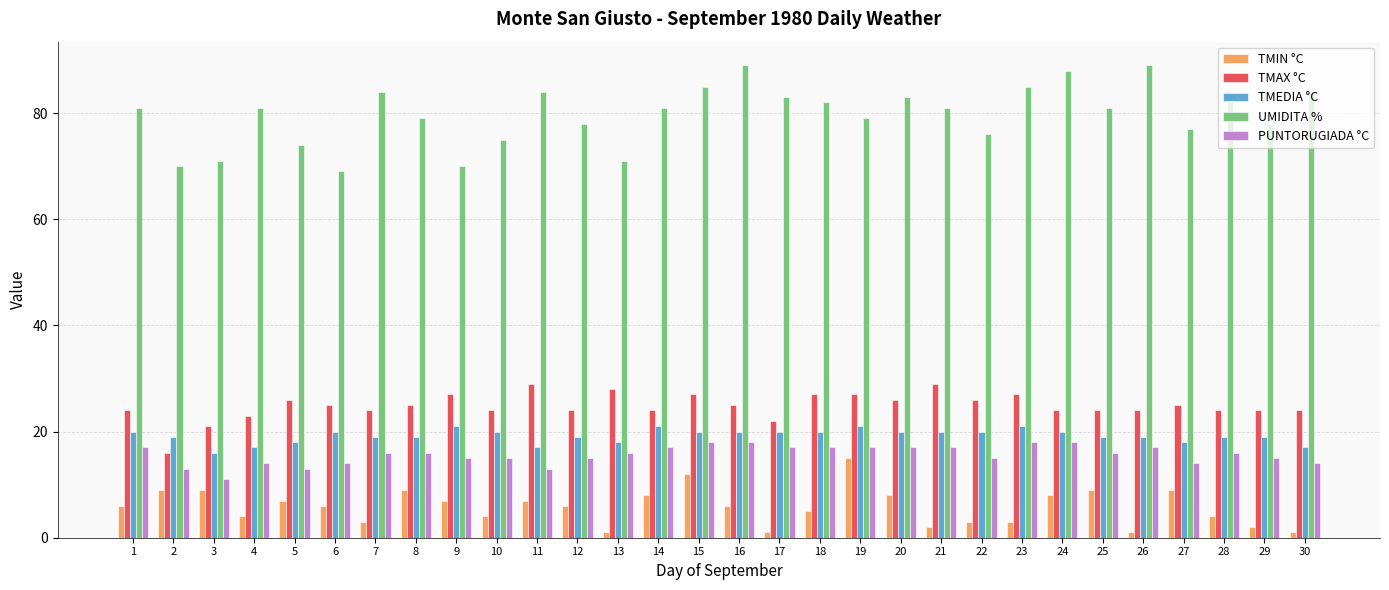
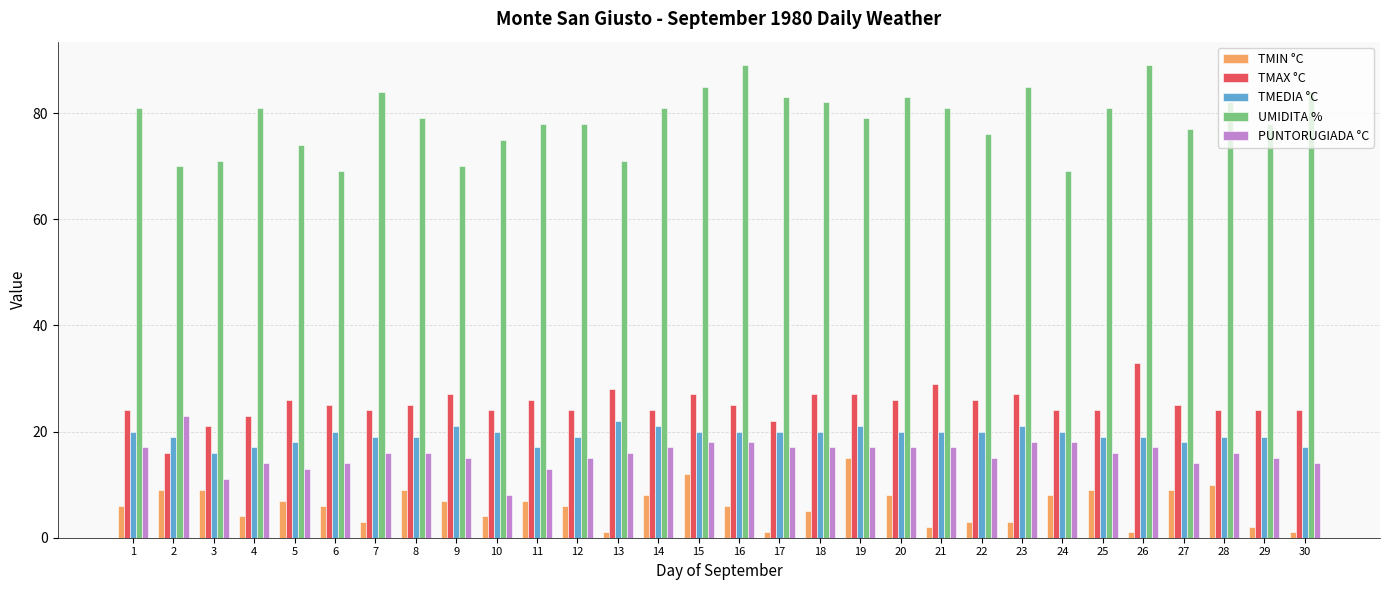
  {
    "TMIN °C": {
      "1": 6,
      "2": 9,
      "3": 9,
      "4": 4,
      "5": 7,
      "6": 6,
      "7": 3,
      "8": 9,
      "9": 7,
      "10": 4,
      "11": 7,
      "12": 6,
      "13": 1,
      "14": 8,
      "15": 12,
      "16": 6,
      "17": 1,
      "18": 5,
      "19": 15,
      "20": 8,
      "21": 2,
      "22": 3,
      "23": 3,
      "24": 8,
      "25": 9,
      "26": 1,
      "27": 9,
-     "28": 4,
+     "28": 10,
      "29": 2,
      "30": 1
    },
    "TMAX °C": {
      "1": 24,
      "2": 16,
      "3": 21,
      "4": 23,
      "5": 26,
      "6": 25,
      "7": 24,
      "8": 25,
      "9": 27,
      "10": 24,
-     "11": 29,
+     "11": 26,
      "12": 24,
      "13": 28,
      "14": 24,
      "15": 27,
      "16": 25,
      "17": 22,
      "18": 27,
      "19": 27,
      "20": 26,
      "21": 29,
      "22": 26,
      "23": 27,
      "24": 24,
      "25": 24,
-     "26": 24,
+     "26": 33,
      "27": 25,
      "28": 24,
      "29": 24,
      "30": 24
    },
    "TMEDIA °C": {
      "1": 20,
      "2": 19,
      "3": 16,
      "4": 17,
      "5": 18,
      "6": 20,
      "7": 19,
      "8": 19,
      "9": 21,
      "10": 20,
      "11": 17,
      "12": 19,
-     "13": 18,
+     "13": 22,
      "14": 21,
      "15": 20,
      "16": 20,
      "17": 20,
      "18": 20,
      "19": 21,
      "20": 20,
      "21": 20,
      "22": 20,
      "23": 21,
      "24": 20,
      "25": 19,
      "26": 19,
      "27": 18,
      "28": 19,
      "29": 19,
      "30": 17
    },
    "UMIDITA %": {
      "1": 81,
      "2": 70,
      "3": 71,
      "4": 81,
      "5": 74,
      "6": 69,
      "7": 84,
      "8": 79,
      "9": 70,
      "10": 75,
-     "11": 84,
+     "11": 78,
      "12": 78,
      "13": 71,
      "14": 81,
      "15": 85,
      "16": 89,
      "17": 83,
      "18": 82,
      "19": 79,
      "20": 83,
      "21": 81,
      "22": 76,
      "23": 85,
-     "24": 88,
+     "24": 69,
      "25": 81,
      "26": 89,
      "27": 77
    },
    "PUNTORUGIADA °C": {
      "1": 17,
-     "2": 13,
+     "2": 23,
      "3": 11,
      "4": 14,
      "5": 13,
      "6": 14,
      "7": 16,
      "8": 16,
      "9": 15,
-     "10": 15,
+     "10": 8,
      "11": 13,
      "12": 15,
      "13": 16,
      "14": 17,
      "15": 18,
      "16": 18,
      "17": 17,
      "18": 17,
      "19": 17,
      "20": 17,
      "21": 17,
      "22": 15,
      "23": 18,
      "24": 18,
      "25": 16,
      "26": 17,
      "27": 14,
      "28": 16,
      "29": 15,
      "30": 14
    }
  }
